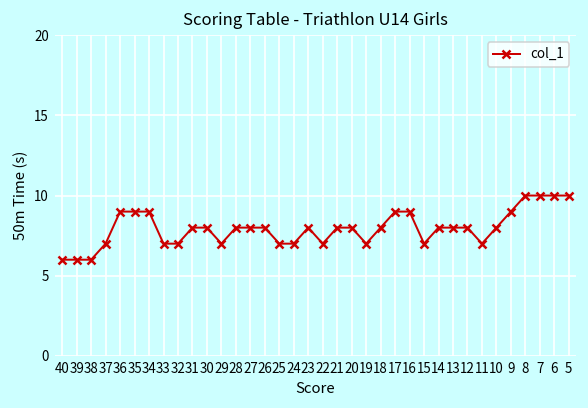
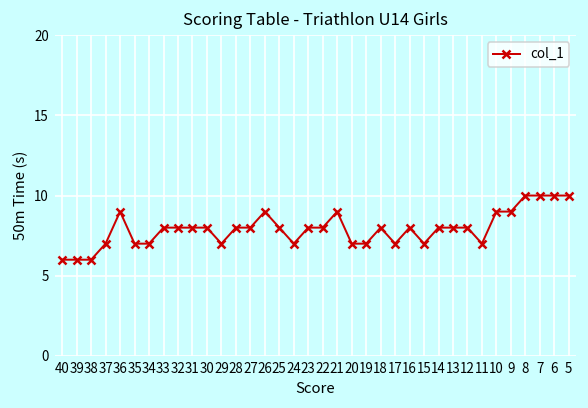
  {
    "40": 6,
    "39": 6,
    "38": 6,
    "37": 7,
    "36": 9,
-   "35": 9,
-   "34": 9,
-   "33": 7,
-   "32": 7,
+   "35": 7,
+   "34": 7,
+   "33": 8,
+   "32": 8,
    "31": 8,
    "30": 8,
    "29": 7,
    "28": 8,
    "27": 8,
-   "26": 8,
-   "25": 7,
+   "26": 9,
+   "25": 8,
    "24": 7,
    "23": 8,
-   "22": 7,
-   "21": 8,
-   "20": 8,
+   "22": 8,
+   "21": 9,
+   "20": 7,
    "19": 7,
    "18": 8,
-   "17": 9,
-   "16": 9,
+   "17": 7,
+   "16": 8,
    "15": 7,
    "14": 8,
    "13": 8,
    "12": 8,
    "11": 7,
-   "10": 8,
+   "10": 9,
    "9": 9,
    "8": 10,
    "7": 10,
    "6": 10,
    "5": 10
  }
